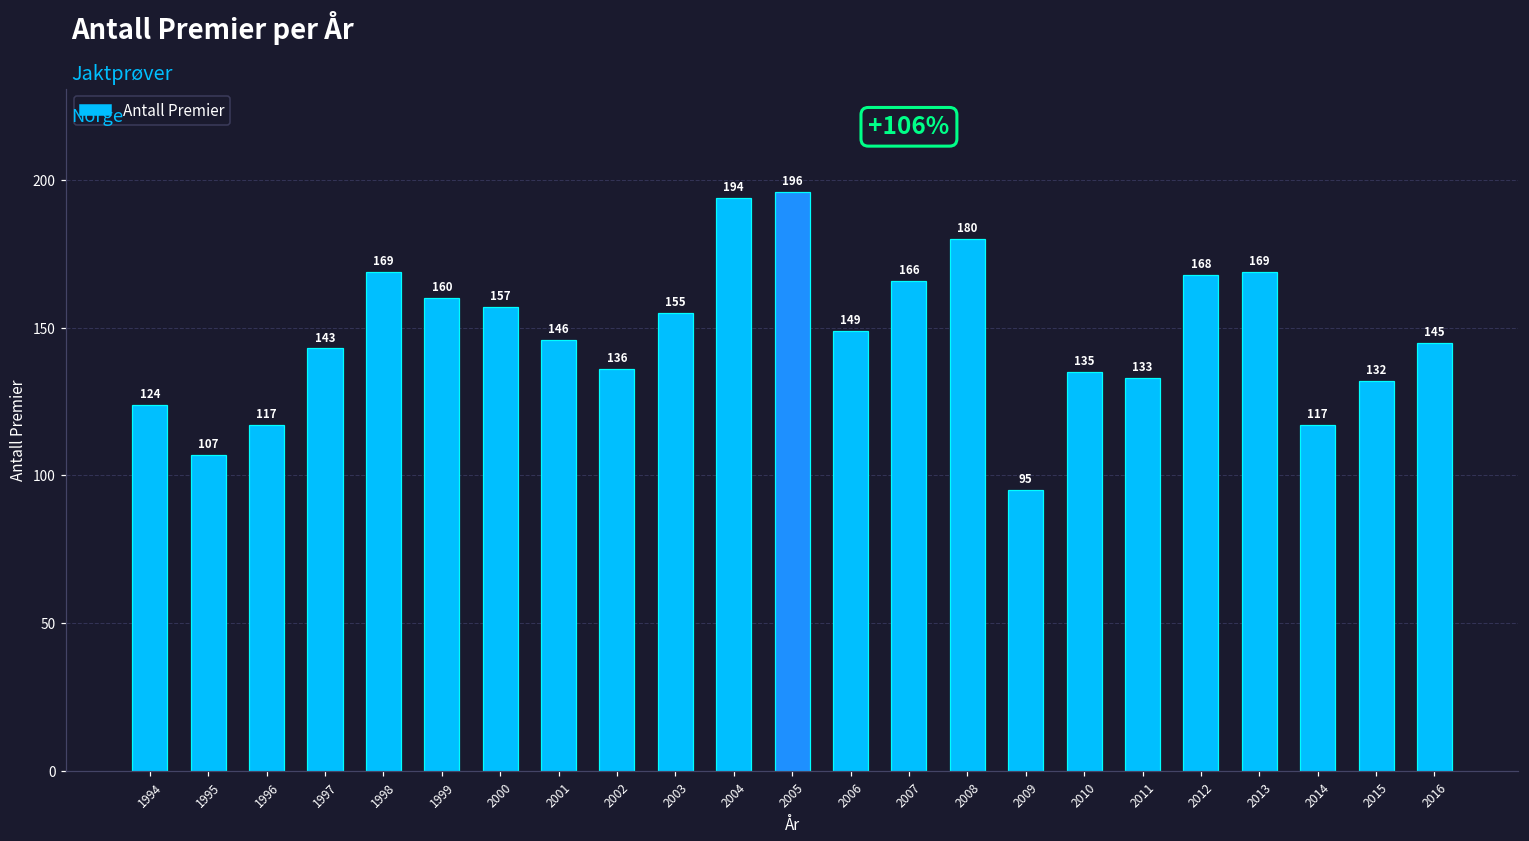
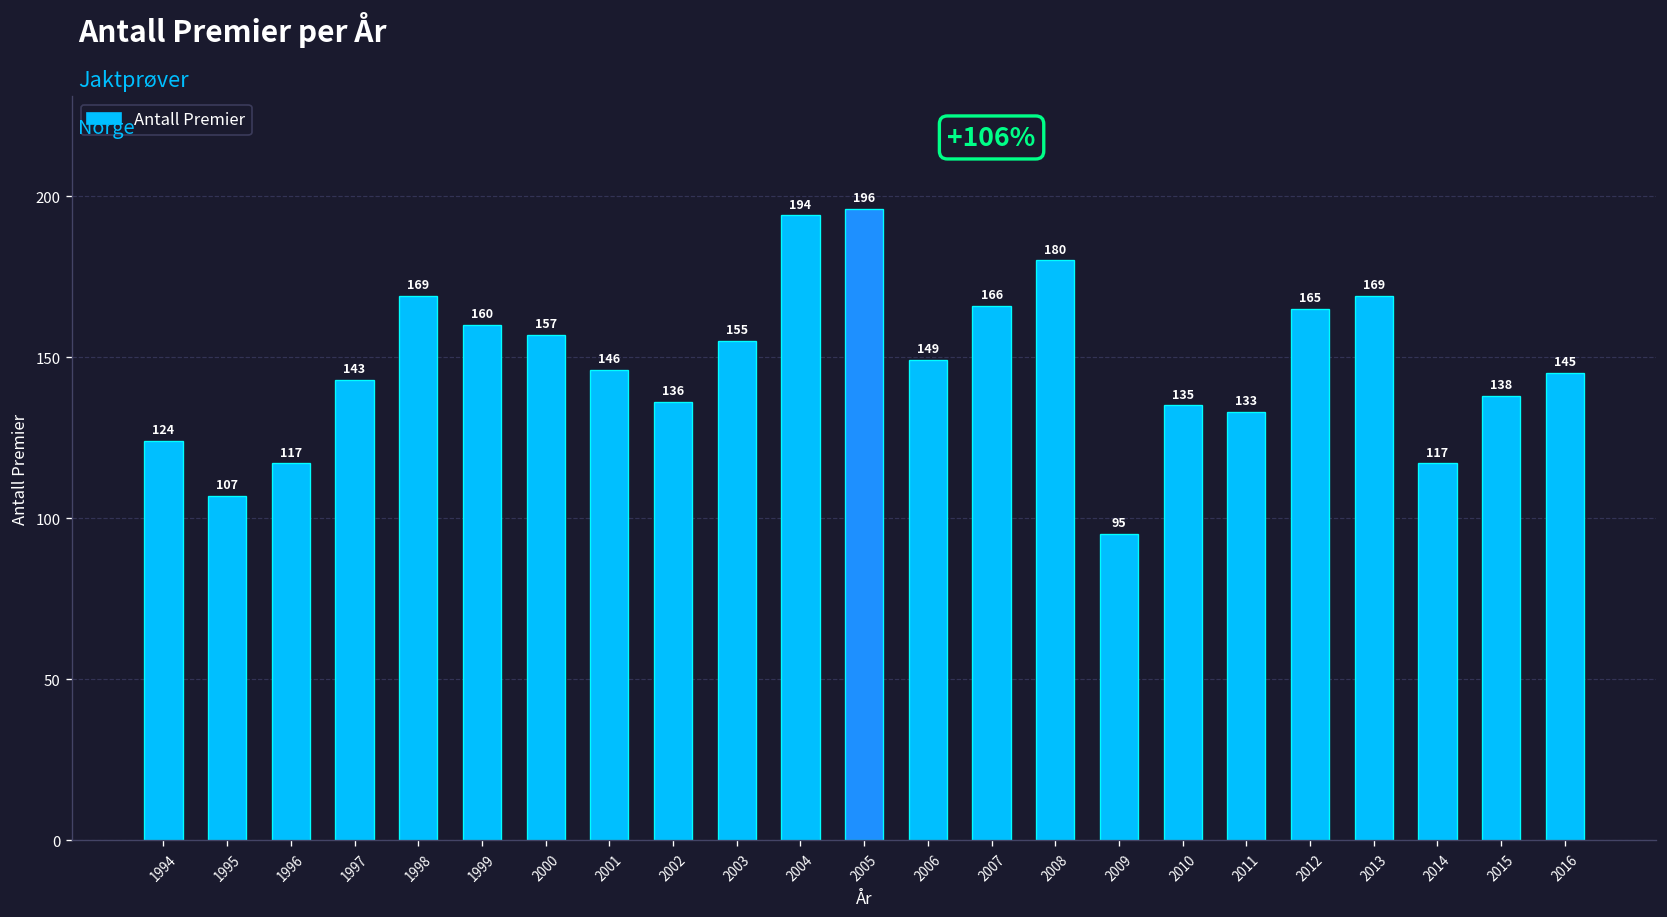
  {
    "1994": 124,
    "1995": 107,
    "1996": 117,
    "1997": 143,
    "1998": 169,
    "1999": 160,
    "2000": 157,
    "2001": 146,
    "2002": 136,
    "2003": 155,
    "2004": 194,
    "2005": 196,
    "2006": 149,
    "2007": 166,
    "2008": 180,
    "2009": 95,
    "2010": 135,
    "2011": 133,
-   "2012": 168,
+   "2012": 165,
    "2013": 169,
    "2014": 117,
-   "2015": 132,
+   "2015": 138,
    "2016": 145
  }
